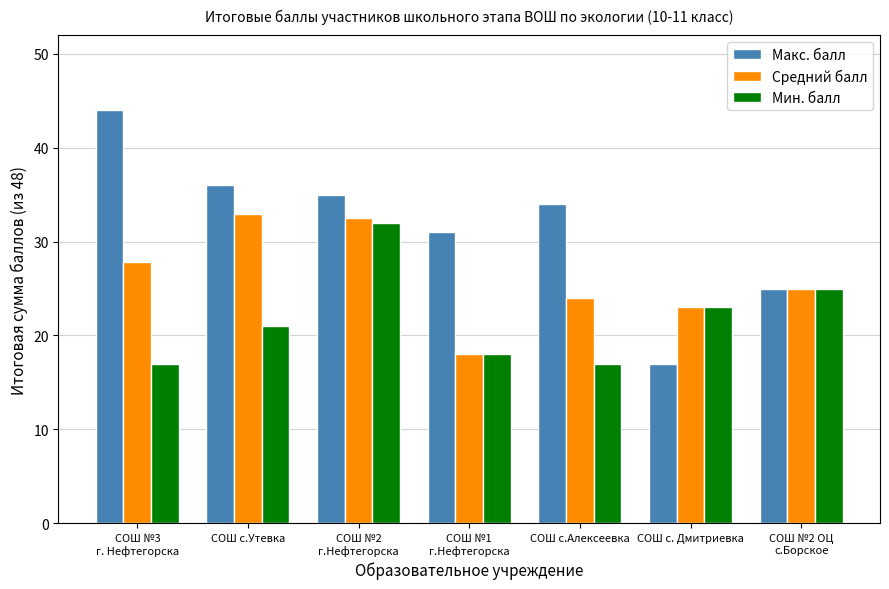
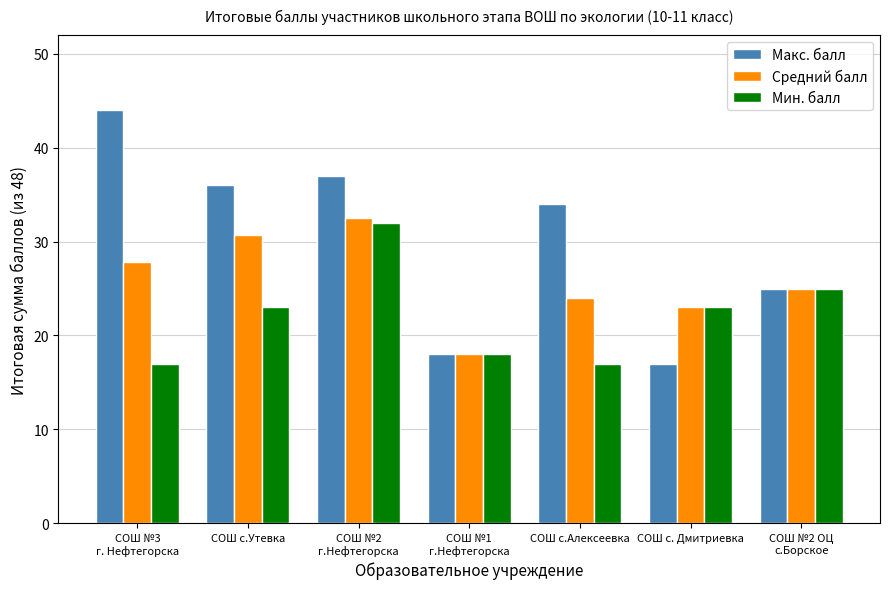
  {
    "Макс. балл": {
      "СОШ №3 г. Нефтегорска": 44,
      "СОШ с.Утевка": 36,
-     "СОШ №2 г.Нефтегорска": 35,
-     "СОШ №1 г.Нефтегорска": 31,
+     "СОШ №2 г.Нефтегорска": 37,
+     "СОШ №1 г.Нефтегорска": 18,
      "СОШ с.Алексеевка": 34,
      "СОШ с. Дмитриевка": 17,
      "СОШ №2 ОЦ с.Борское": 25
    },
    "Средний балл": {
      "СОШ №3 г. Нефтегорска": 28,
-     "СОШ с.Утевка": 33,
+     "СОШ с.Утевка": 31,
      "СОШ №2 г.Нефтегорска": 33,
      "СОШ №1 г.Нефтегорска": 18,
      "СОШ с.Алексеевка": 24,
      "СОШ с. Дмитриевка": 23,
      "СОШ №2 ОЦ с.Борское": 25
    },
    "Мин. балл": {
      "СОШ №3 г. Нефтегорска": 17,
-     "СОШ с.Утевка": 21,
+     "СОШ с.Утевка": 23,
      "СОШ №2 г.Нефтегорска": 32,
      "СОШ №1 г.Нефтегорска": 18,
      "СОШ с.Алексеевка": 17,
      "СОШ с. Дмитриевка": 23,
      "СОШ №2 ОЦ с.Борское": 25
    }
  }
